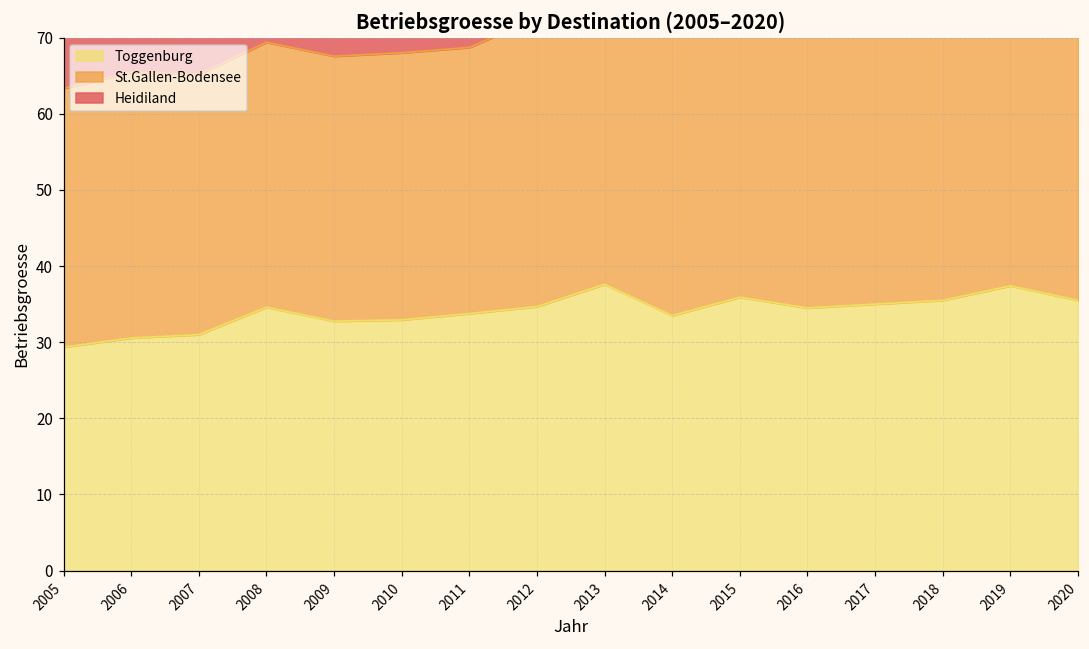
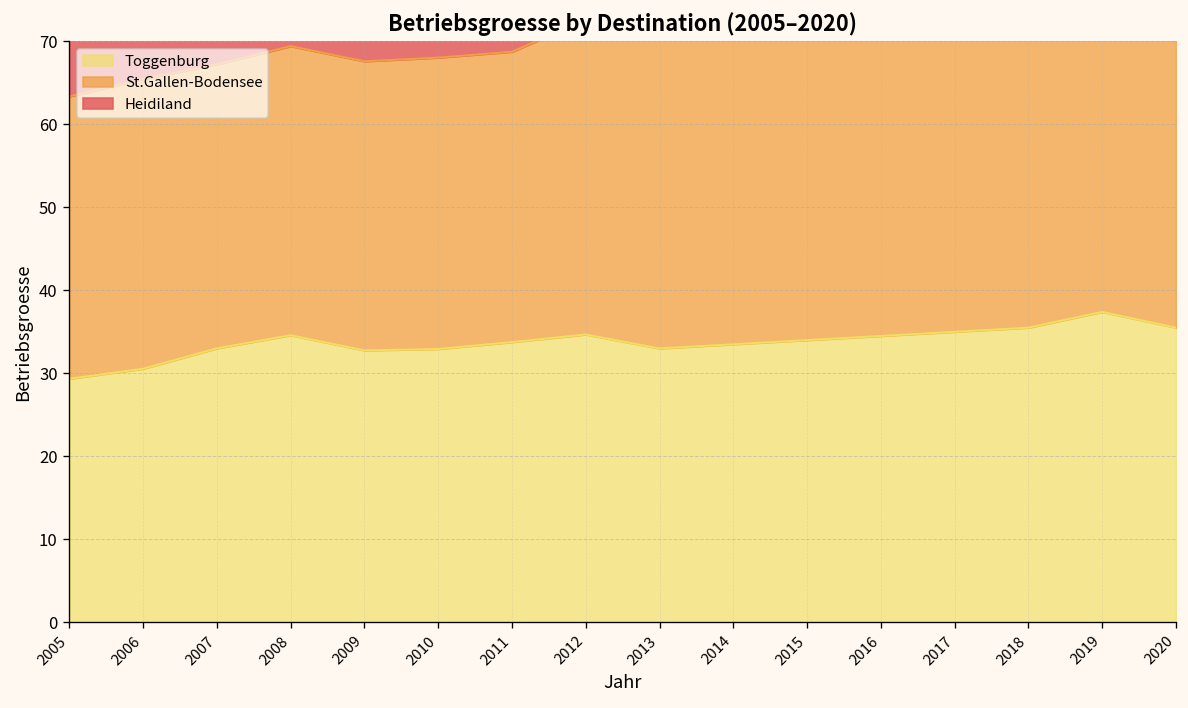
  {
    "Toggenburg": {
      "2005": 29,
      "2006": 31,
-     "2007": 31,
+     "2007": 33,
      "2008": 35,
      "2009": 33,
      "2010": 33,
      "2011": 34,
      "2012": 35,
-     "2013": 38,
+     "2013": 33,
      "2014": 34,
-     "2015": 36,
+     "2015": 34,
      "2016": 35,
      "2017": 35,
      "2018": 36,
      "2019": 37,
      "2020": 36
    },
    "St.Gallen-Bodensee": {
      "2005": 34,
      "2008": 35,
      "2009": 35,
      "2010": 35,
      "2011": 35
    }
  }
